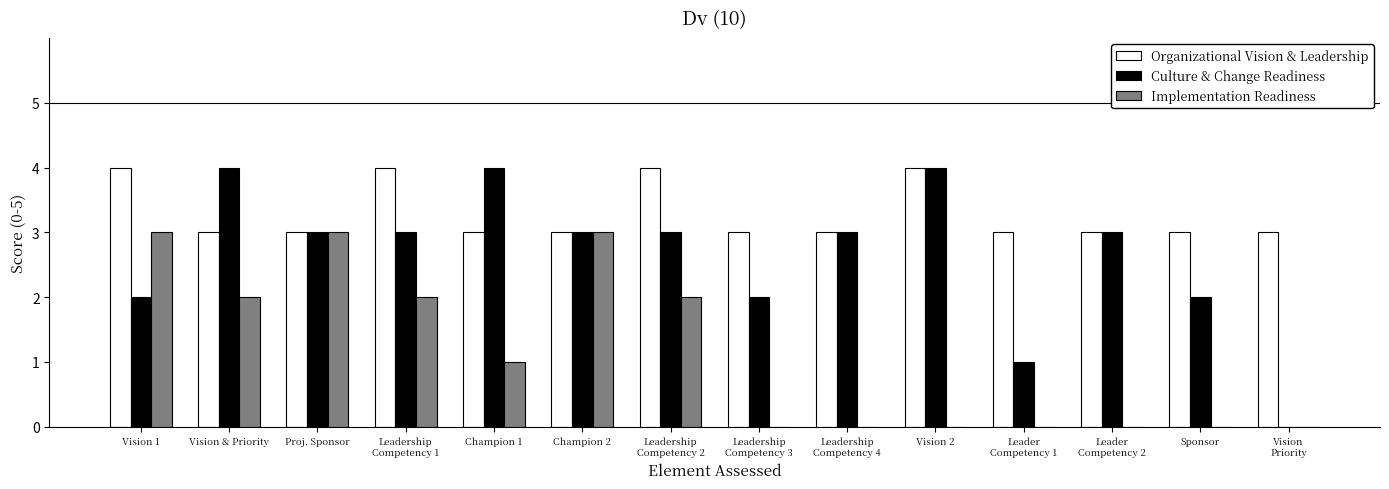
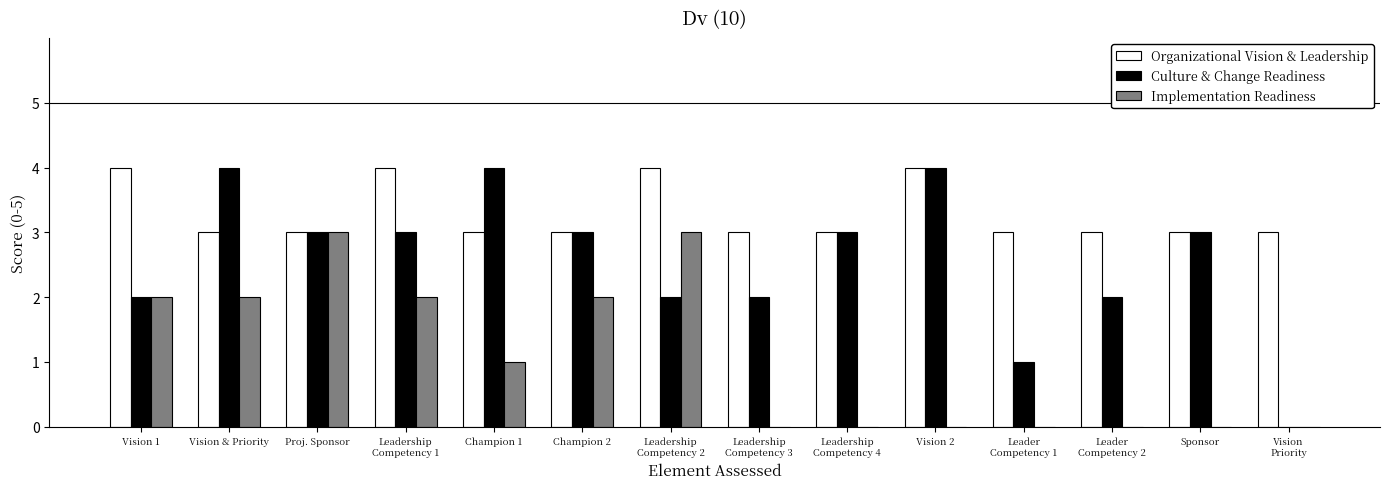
  {
    "Organizational Vision & Leadership": {
      "Vision 1": 4,
      "Vision & Priority": 3,
      "Proj. Sponsor": 3,
      "Leadership Competency 1": 4,
      "Champion 1": 3,
      "Champion 2": 3,
      "Leadership Competency 2": 4,
      "Leadership Competency 3": 3,
      "Leadership Competency 4": 3,
      "Vision 2": 4,
      "Leader Competency 1": 3,
      "Leader Competency 2": 3,
      "Sponsor": 3,
      "Vision Priority": 3
    },
    "Culture & Change Readiness": {
      "Vision 1": 2,
      "Vision & Priority": 4,
      "Proj. Sponsor": 3,
      "Leadership Competency 1": 3,
      "Champion 1": 4,
      "Champion 2": 3,
-     "Leadership Competency 2": 3,
+     "Leadership Competency 2": 2,
      "Leadership Competency 3": 2,
      "Leadership Competency 4": 3,
      "Vision 2": 4,
      "Leader Competency 1": 1,
-     "Leader Competency 2": 3,
-     "Sponsor": 2,
+     "Leader Competency 2": 2,
+     "Sponsor": 3,
      "Vision Priority": 0
    },
    "Implementation Readiness": {
-     "Vision 1": 3,
+     "Vision 1": 2,
      "Vision & Priority": 2,
      "Proj. Sponsor": 3,
      "Leadership Competency 1": 2,
      "Champion 1": 1,
-     "Champion 2": 3,
-     "Leadership Competency 2": 2,
+     "Champion 2": 2,
+     "Leadership Competency 2": 3,
      "Leadership Competency 3": 0,
      "Leadership Competency 4": 0,
      "Vision 2": 0,
      "Leader Competency 1": 0,
      "Leader Competency 2": 0,
      "Sponsor": 0,
      "Vision Priority": 0
    }
  }
